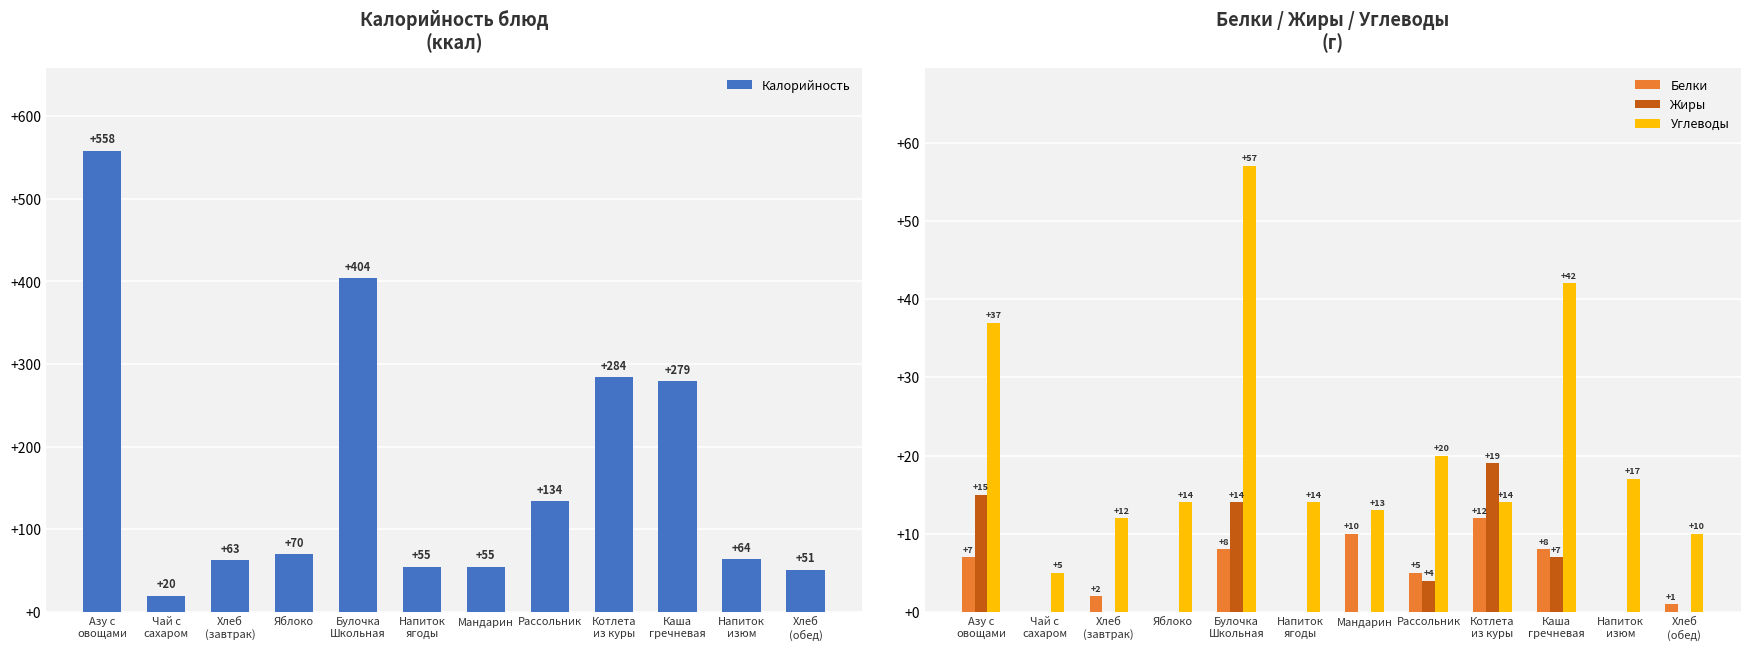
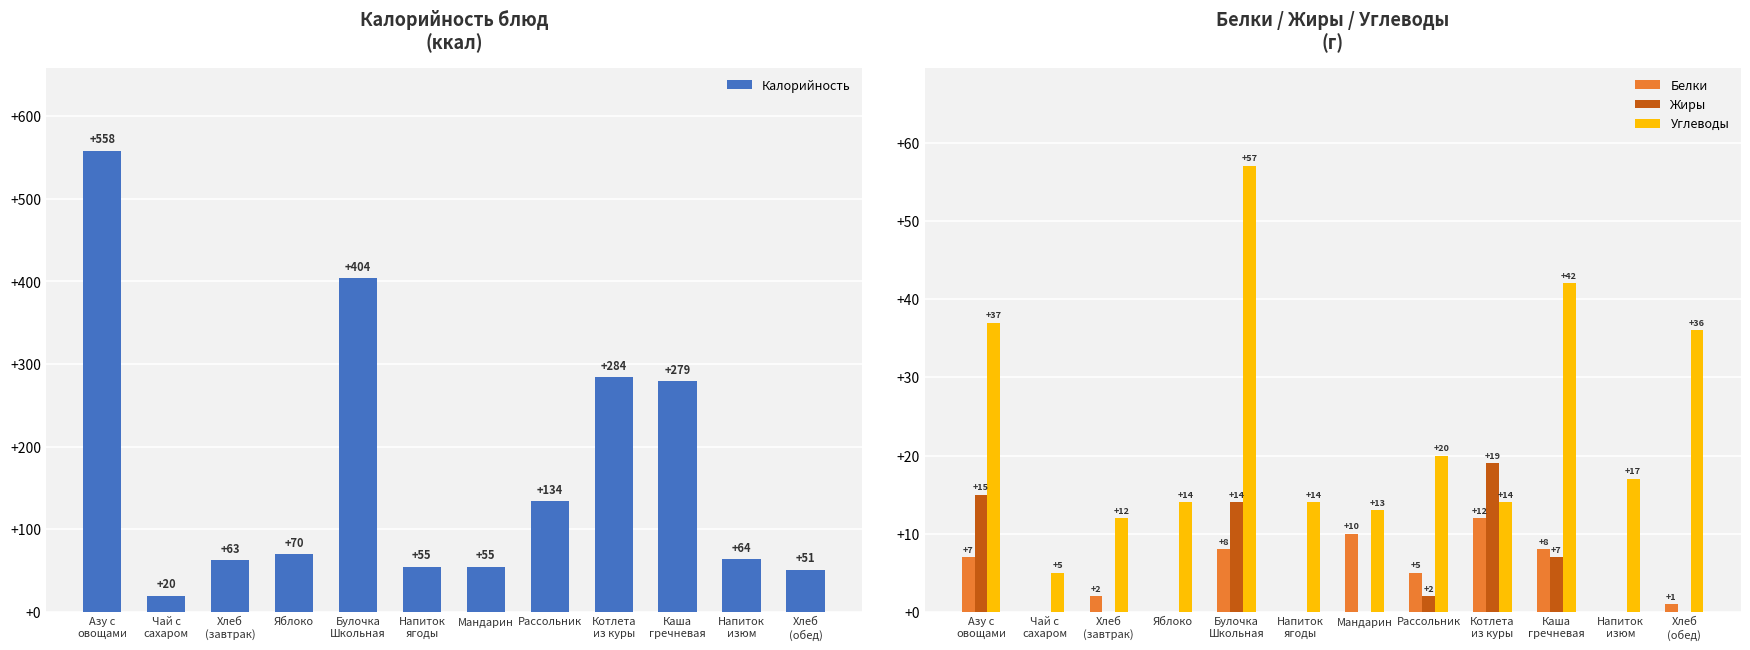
  {
    "Калорийность блюд (ккал)": {
      "Азу с овощами": "+558",
      "Чай с сахаром": "+20",
      "Хлеб (завтрак)": "+63",
      "Яблоко": "+70",
      "Булочка Школьная": "+404",
      "Напиток ягоды": "+55",
      "Мандарин": "+55",
      "Рассольник": "+134",
      "Котлета из куры": "+284",
      "Каша гречневая": "+279",
      "Напиток изюм": "+64",
      "Хлеб (обед)": "+51"
    },
    "Белки / Жиры / Углеводы (г)": {
      "Белки": {
        "Азу с овощами": "+7",
        "Хлеб (завтрак)": "+2",
        "Булочка Школьная": "+8",
        "Мандарин": "+10",
        "Рассольник": "+5",
        "Котлета из куры": "+12",
        "Каша гречневая": "+8",
        "Хлеб (обед)": "+1"
      },
      "Жиры": {
        "Азу с овощами": "+15",
        "Булочка Школьная": "+14",
-       "Рассольник": "+4",
+       "Рассольник": "+2",
        "Котлета из куры": "+19",
        "Каша гречневая": "+7"
      },
      "Углеводы": {
        "Азу с овощами": "+37",
        "Чай с сахаром": "+5",
        "Хлеб (завтрак)": "+12",
        "Яблоко": "+14",
        "Булочка Школьная": "+57",
        "Напиток ягоды": "+14",
        "Мандарин": "+13",
        "Рассольник": "+20",
        "Котлета из куры": "+14",
        "Каша гречневая": "+42",
        "Напиток изюм": "+17",
-       "Хлеб (обед)": "+10"
+       "Хлеб (обед)": "+36"
      }
    }
  }
